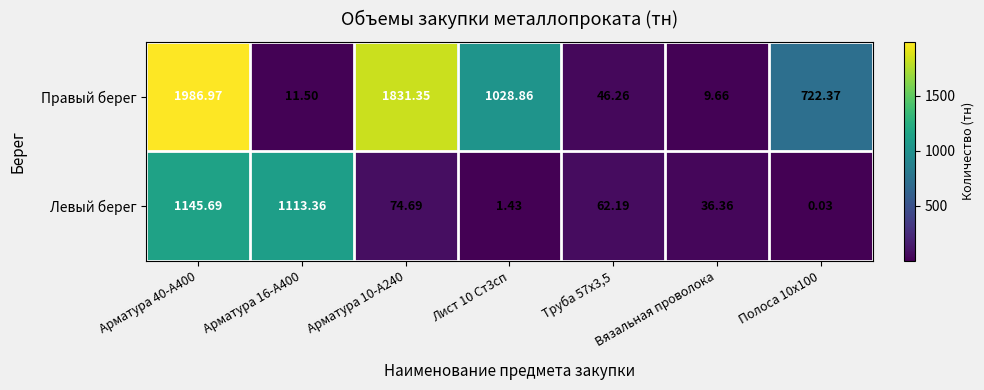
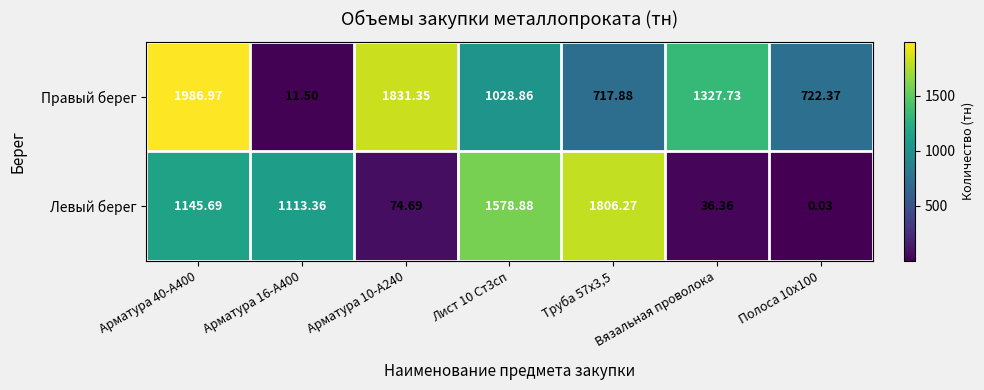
  {
    "Правый берег": {
      "Арматура 40-А400": 1986.97,
      "Арматура 16-А400": 11.50,
      "Арматура 10-А240": 1831.35,
      "Лист 10 Ст3сп": 1028.86,
-     "Труба 57х3,5": 46.26,
-     "Вязальная проволока": 9.66,
+     "Труба 57х3,5": 717.88,
+     "Вязальная проволока": 1327.73,
      "Полоса 10х100": 722.37
    },
    "Левый берег": {
      "Арматура 40-А400": 1145.69,
      "Арматура 16-А400": 1113.36,
      "Арматура 10-А240": 74.69,
-     "Лист 10 Ст3сп": 1.43,
-     "Труба 57х3,5": 62.19,
+     "Лист 10 Ст3сп": 1578.88,
+     "Труба 57х3,5": 1806.27,
      "Вязальная проволока": 36.36,
      "Полоса 10х100": 0.03
    }
  }
